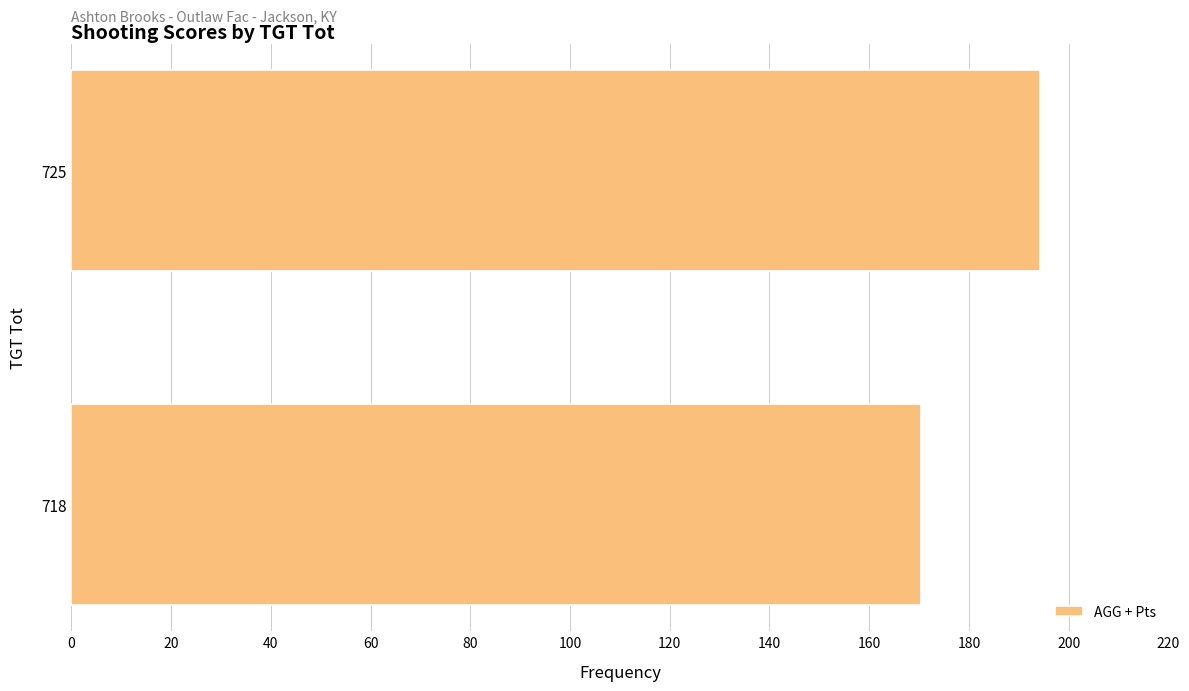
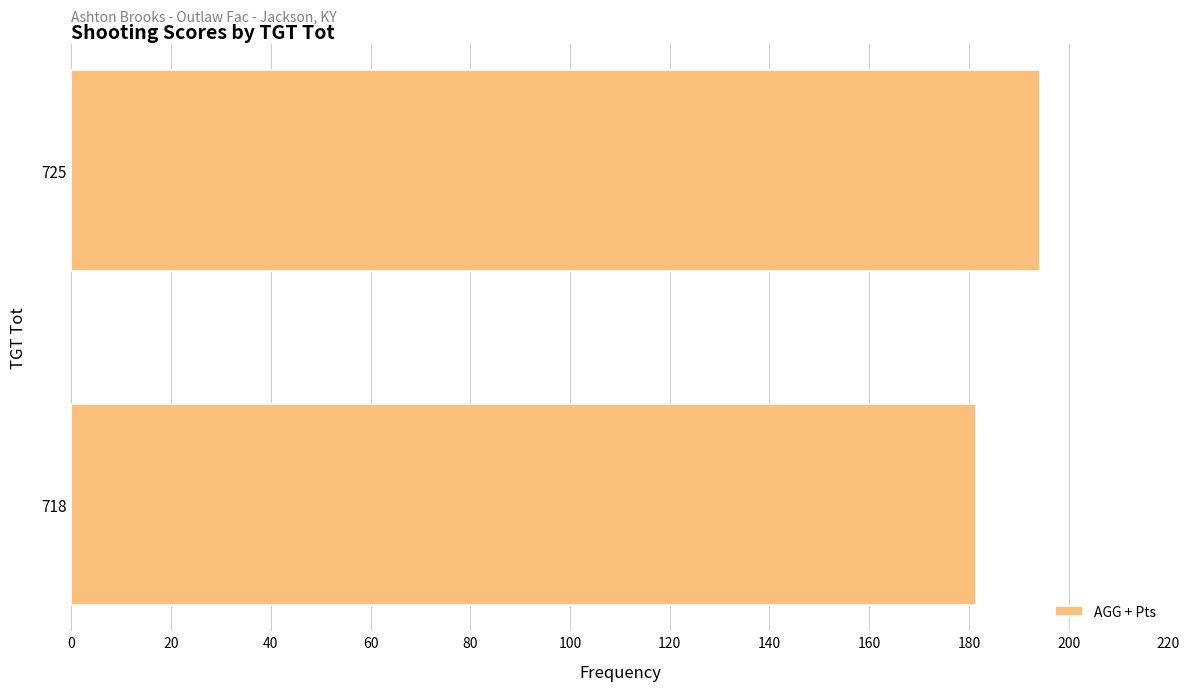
  {
    "725": 194,
-   "718": 170
+   "718": 182
  }
